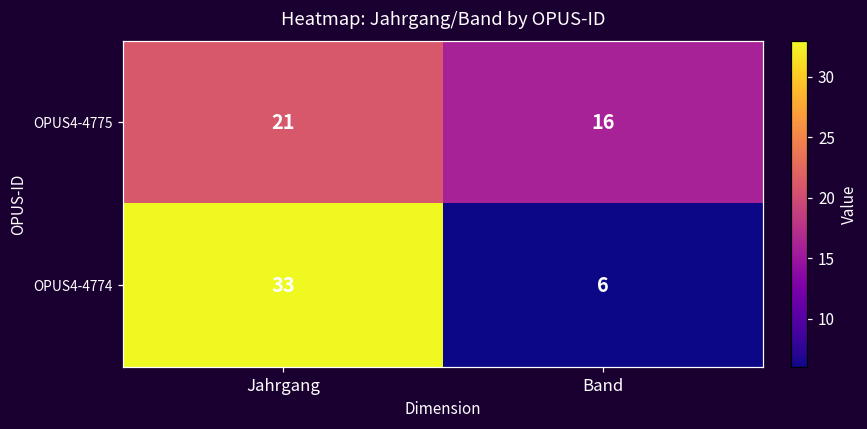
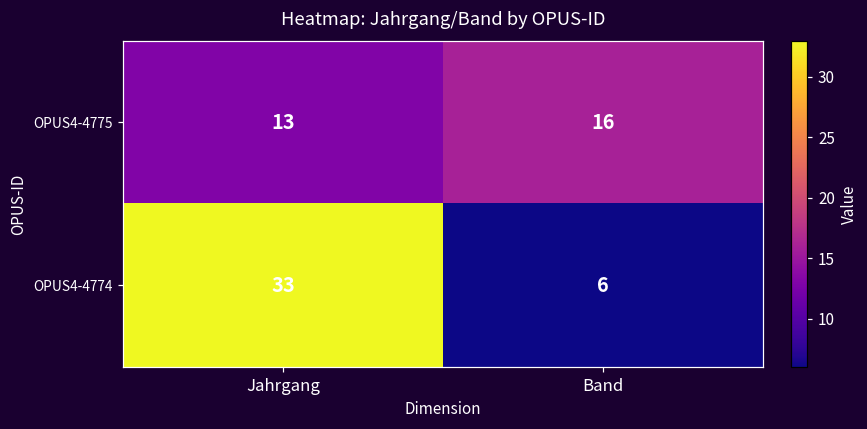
  {
    "OPUS4-4775": {
-     "Jahrgang": 21,
+     "Jahrgang": 13,
      "Band": 16
    },
    "OPUS4-4774": {
      "Jahrgang": 33,
      "Band": 6
    }
  }
